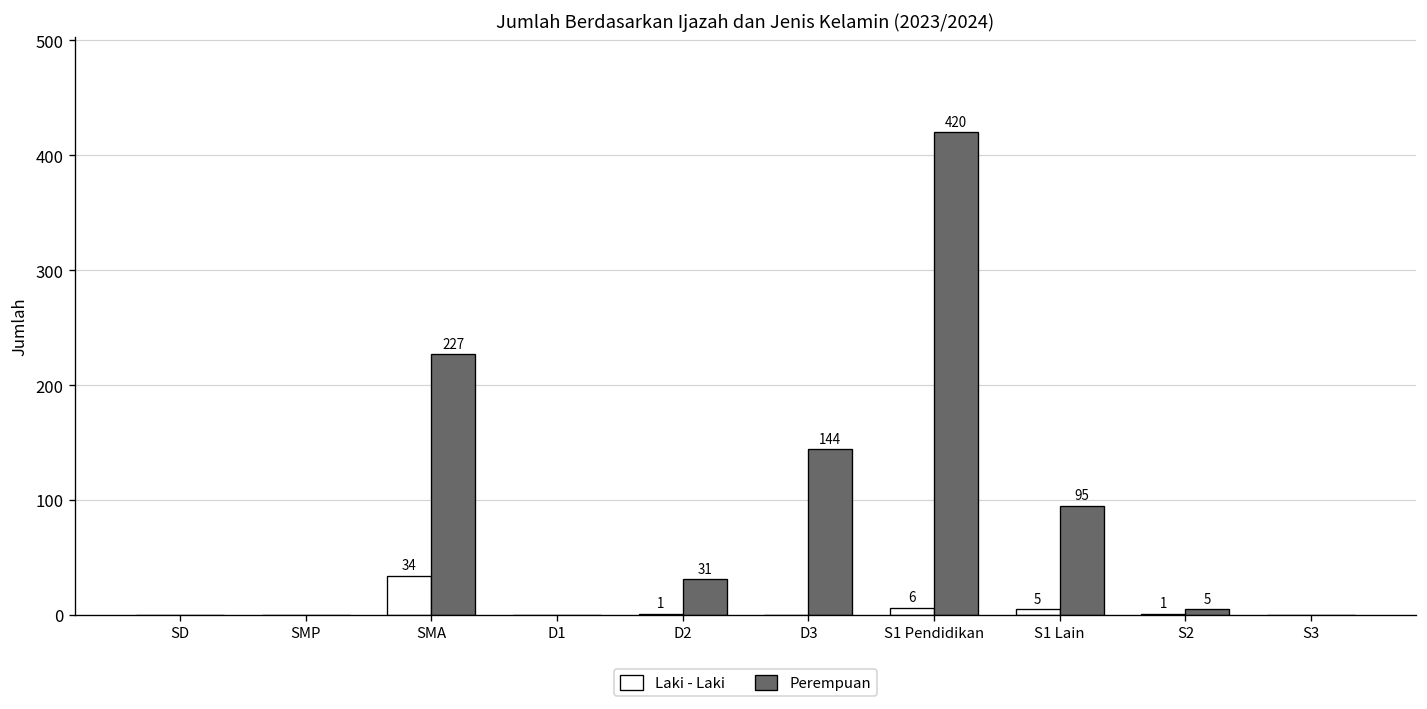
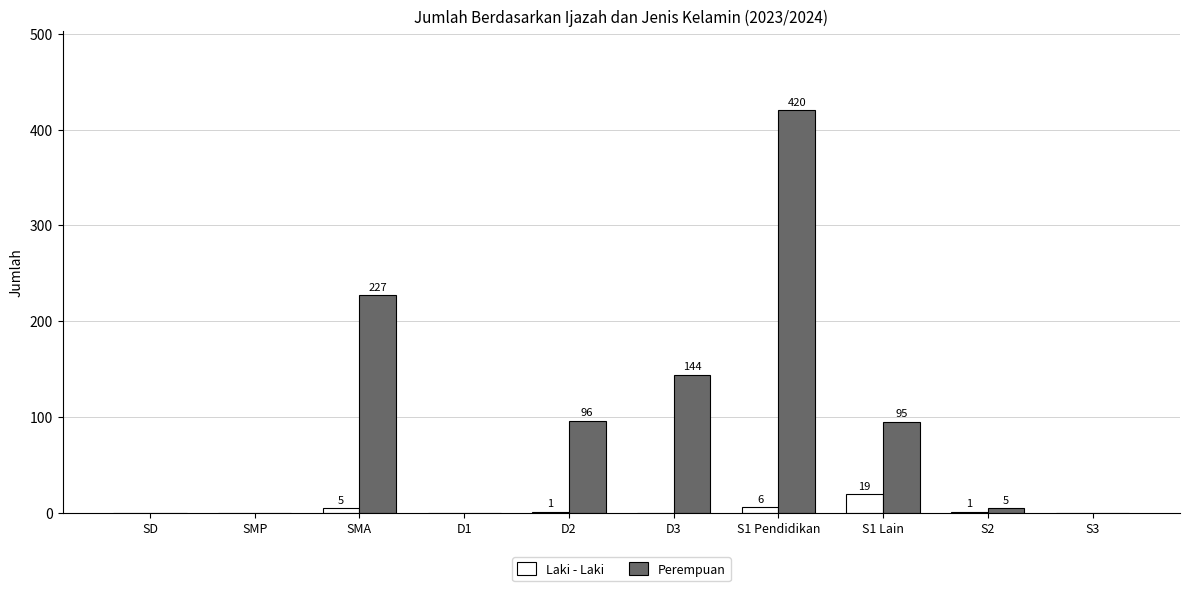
  {
    "Laki - Laki": {
-     "SMA": 34,
+     "SMA": 5,
      "D2": 1,
      "S1 Pendidikan": 6,
-     "S1 Lain": 5,
+     "S1 Lain": 19,
      "S2": 1
    },
    "Perempuan": {
      "SMA": 227,
-     "D2": 31,
+     "D2": 96,
      "D3": 144,
      "S1 Pendidikan": 420,
      "S1 Lain": 95,
      "S2": 5
    }
  }
